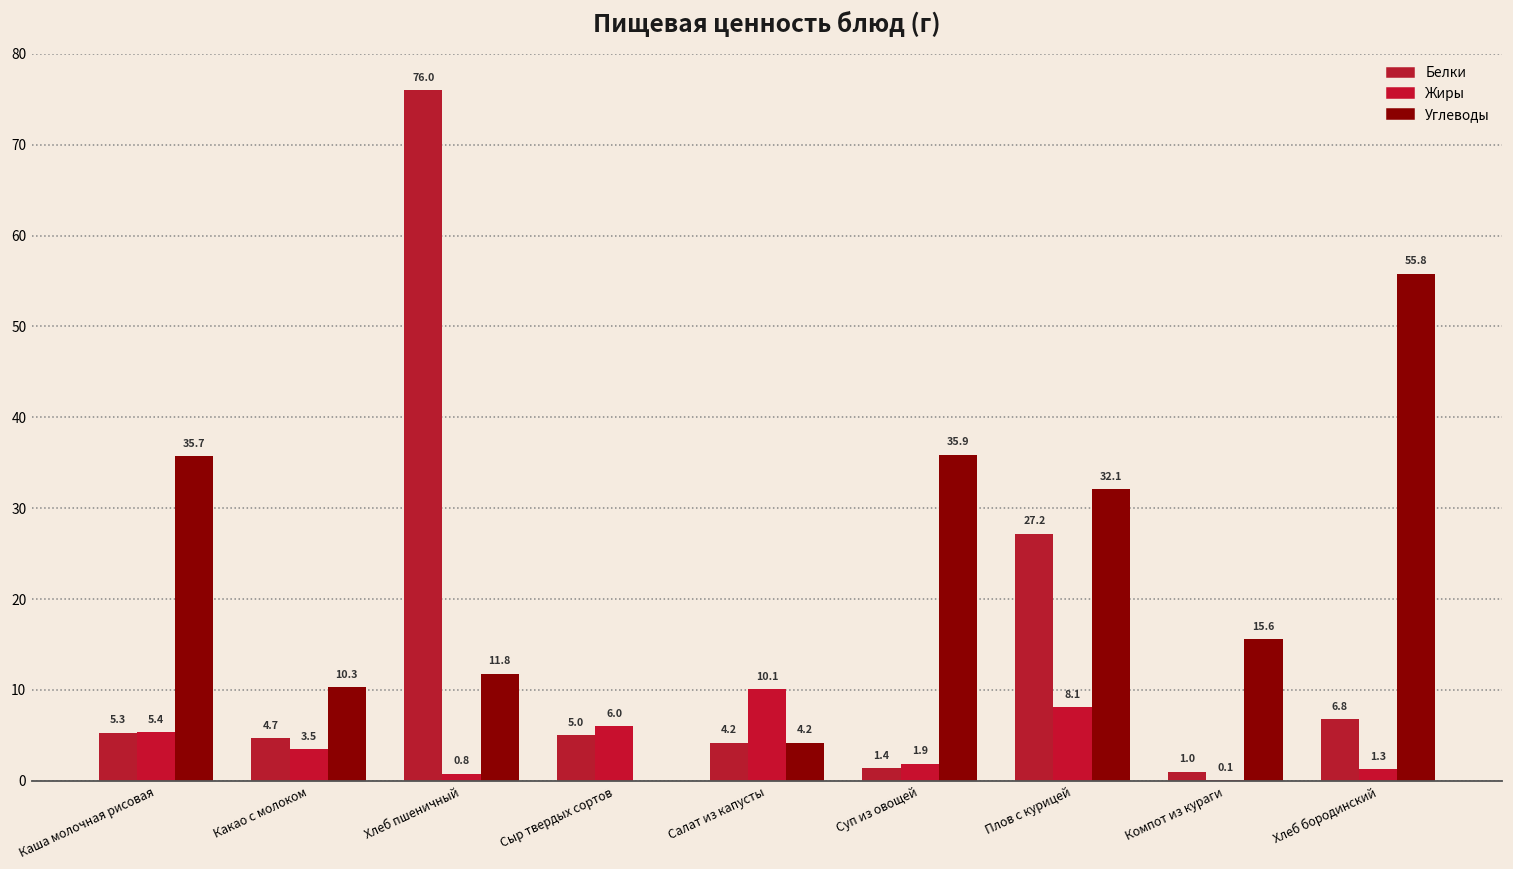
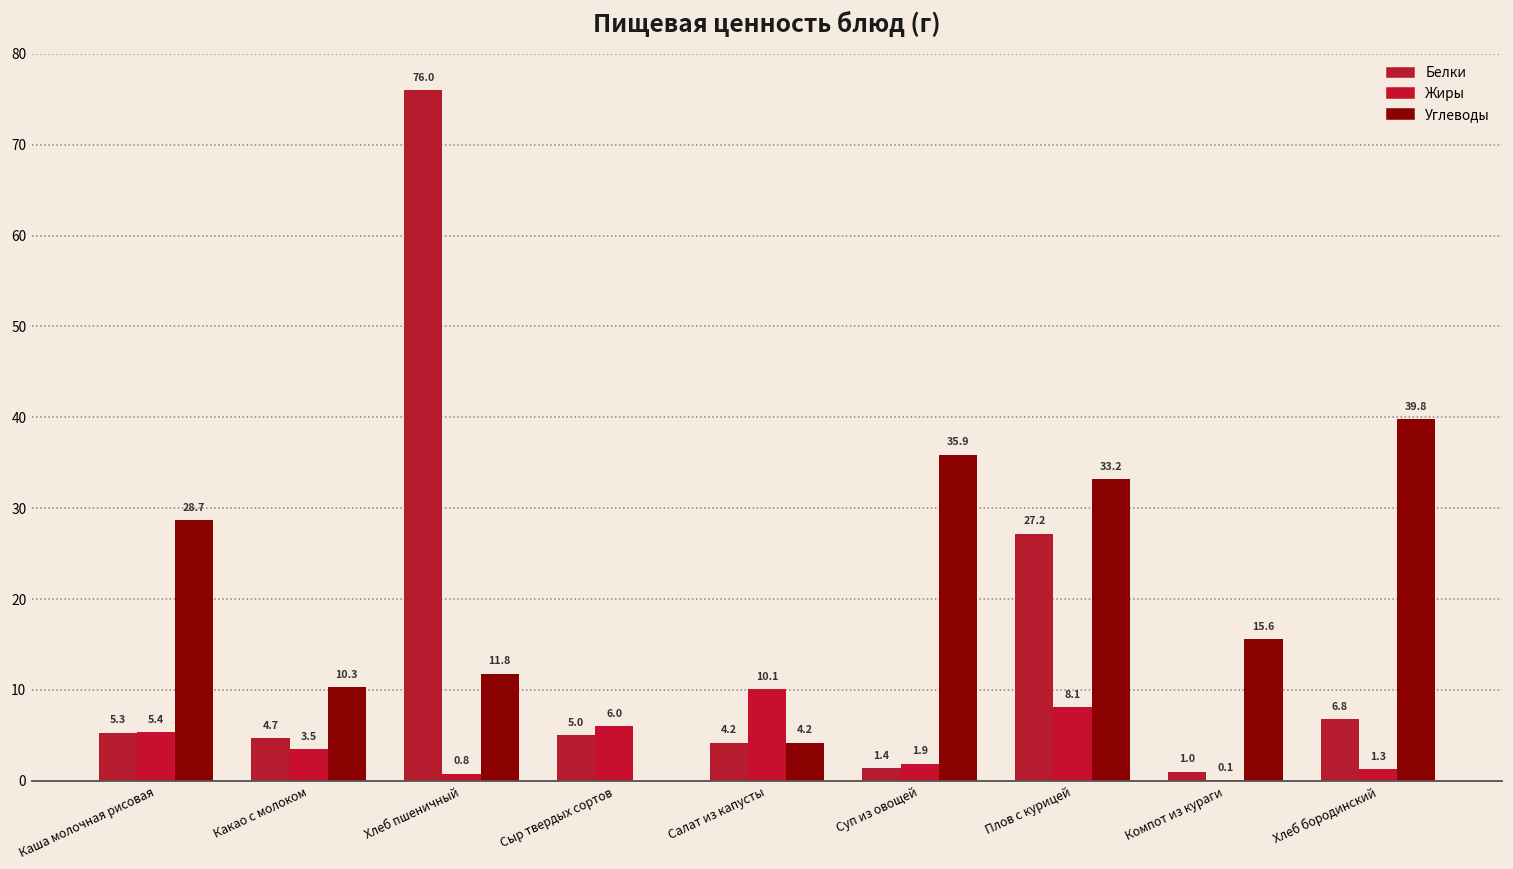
  {
    "Углеводы": {
-     "Каша молочная рисовая": 35.7,
+     "Каша молочная рисовая": 28.7,
      "Какао с молоком": 10.3,
      "Хлеб пшеничный": 11.8,
      "Салат из капусты": 4.2,
      "Суп из овощей": 35.9,
-     "Плов с курицей": 32.1,
+     "Плов с курицей": 33.2,
      "Компот из кураги": 15.6,
-     "Хлеб бородинский": 55.8
+     "Хлеб бородинский": 39.8
    }
  }
